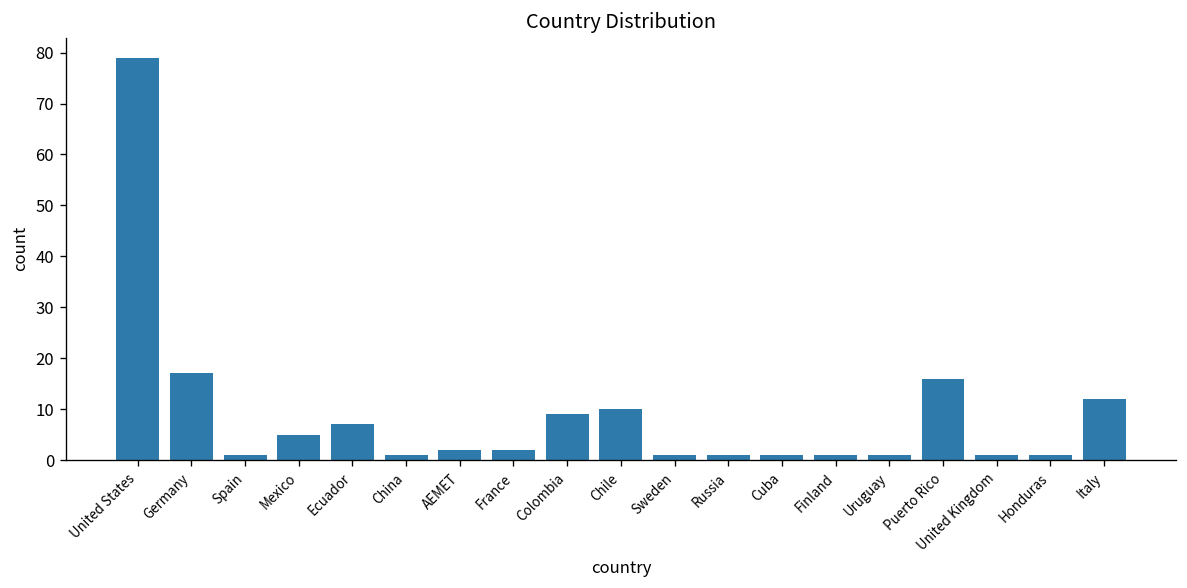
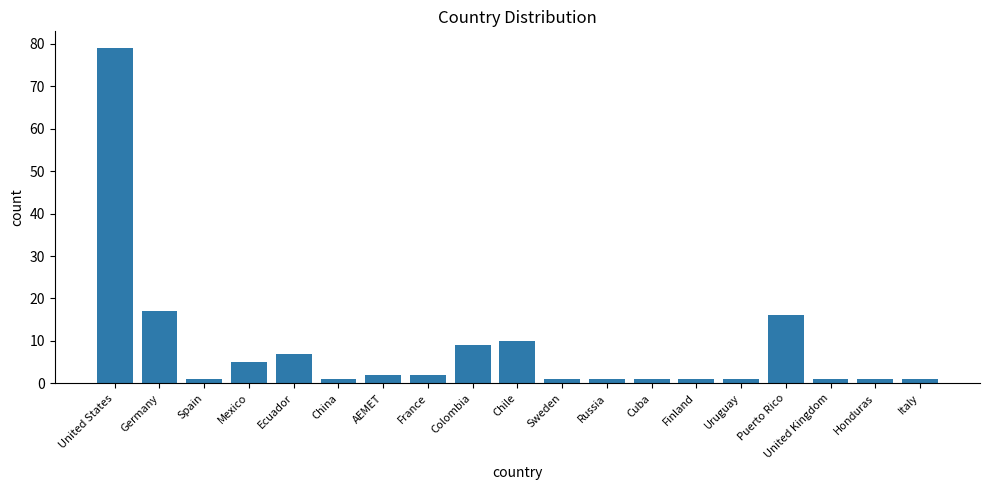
  {
    "United States": 79,
    "Germany": 17,
    "Spain": 1,
    "Mexico": 5,
    "Ecuador": 7,
    "China": 1,
    "AEMET": 2,
    "France": 2,
    "Colombia": 9,
    "Chile": 10,
    "Sweden": 1,
    "Russia": 1,
    "Cuba": 1,
    "Finland": 1,
    "Uruguay": 1,
    "Puerto Rico": 16,
    "United Kingdom": 1,
    "Honduras": 1,
-   "Italy": 12
+   "Italy": 1
  }
